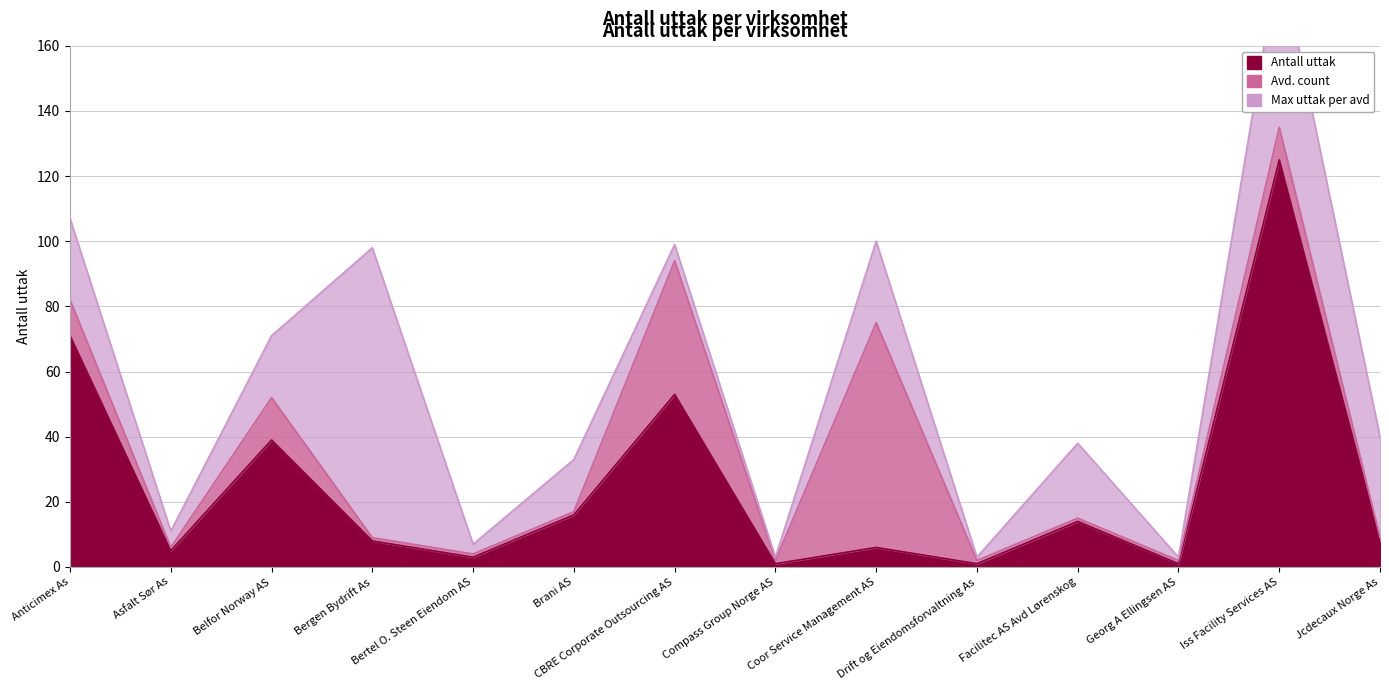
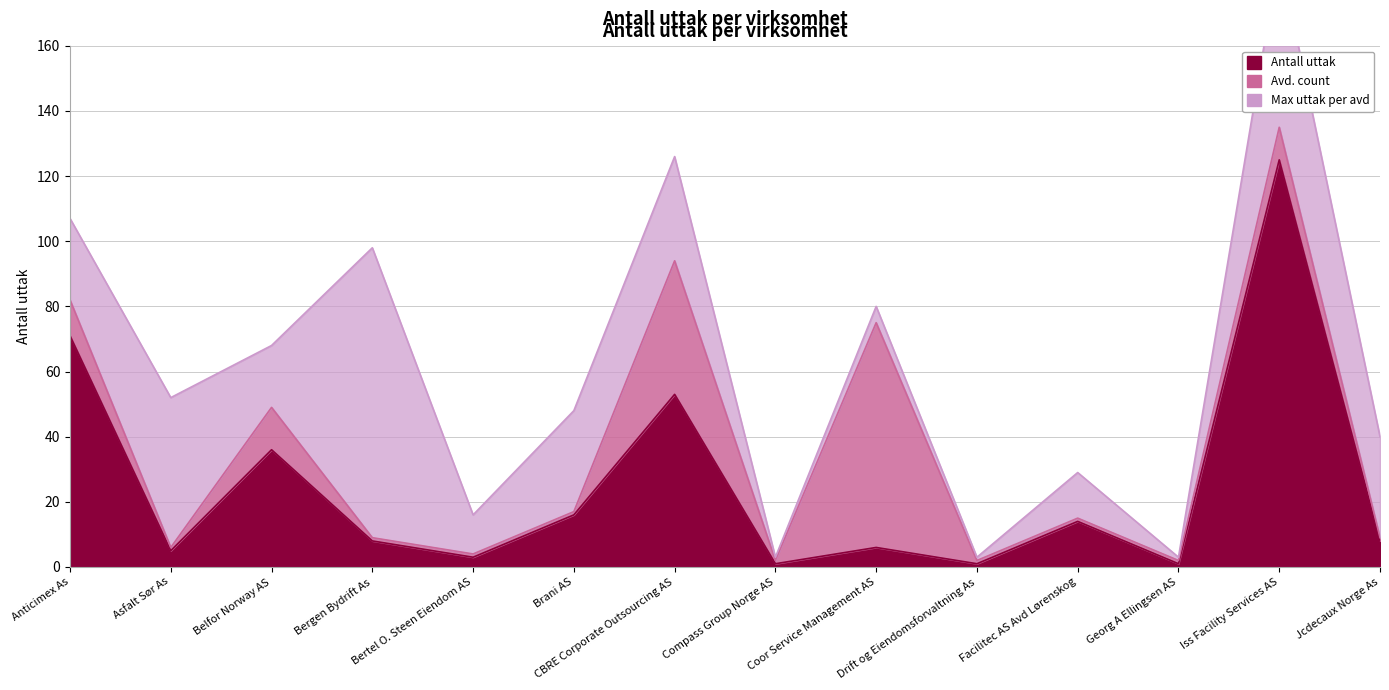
  {
    "Antall uttak": {
      "Anticimex As": 71,
      "Asfalt Sør As": 5,
-     "Belfor Norway AS": 39,
+     "Belfor Norway AS": 36,
      "Bergen Bydrift As": 8,
      "Bertel O. Steen Eiendom AS": 3,
      "Brani AS": 16,
      "CBRE Corporate Outsourcing AS": 53,
      "Compass Group Norge AS": 1,
      "Coor Service Management AS": 6,
      "Drift og Eiendomsforvaltning As": 1,
      "Facilitec AS Avd Lørenskog": 14,
      "Georg A Ellingsen AS": 1,
      "Iss Facility Services AS": 125,
      "Jcdecaux Norge As": 8
    },
    "Avd. count": {
      "Anticimex As": 11,
      "Asfalt Sør As": 1,
      "Belfor Norway AS": 13,
      "Bergen Bydrift As": 1,
      "Bertel O. Steen Eiendom AS": 1,
      "Brani AS": 1,
      "CBRE Corporate Outsourcing AS": 41,
      "Compass Group Norge AS": 1,
      "Coor Service Management AS": 69,
      "Drift og Eiendomsforvaltning As": 1,
      "Facilitec AS Avd Lørenskog": 1,
      "Georg A Ellingsen AS": 1,
      "Iss Facility Services AS": 10,
      "Jcdecaux Norge As": 1
    },
    "Max uttak per avd": {
      "Anticimex As": 25,
-     "Asfalt Sør As": 5,
+     "Asfalt Sør As": 46,
      "Belfor Norway AS": 19,
      "Bergen Bydrift As": 89,
-     "Bertel O. Steen Eiendom AS": 3,
-     "Brani AS": 16,
-     "CBRE Corporate Outsourcing AS": 5,
+     "Bertel O. Steen Eiendom AS": 12,
+     "Brani AS": 31,
+     "CBRE Corporate Outsourcing AS": 32,
      "Compass Group Norge AS": 1,
-     "Coor Service Management AS": 25,
+     "Coor Service Management AS": 5,
      "Drift og Eiendomsforvaltning As": 1,
-     "Facilitec AS Avd Lørenskog": 23,
+     "Facilitec AS Avd Lørenskog": 14,
      "Georg A Ellingsen AS": 1,
      "Jcdecaux Norge As": 31
    }
  }
